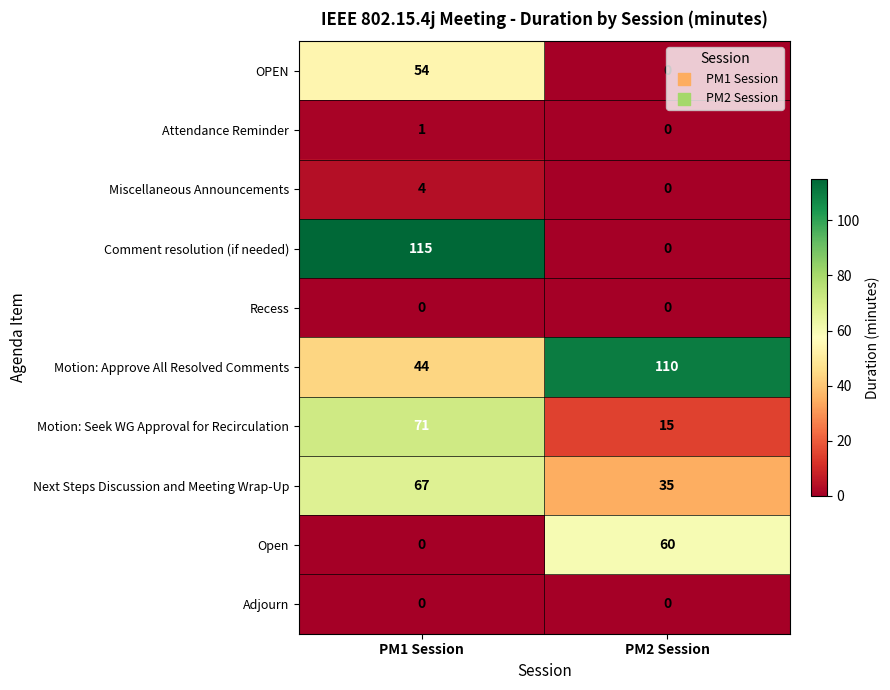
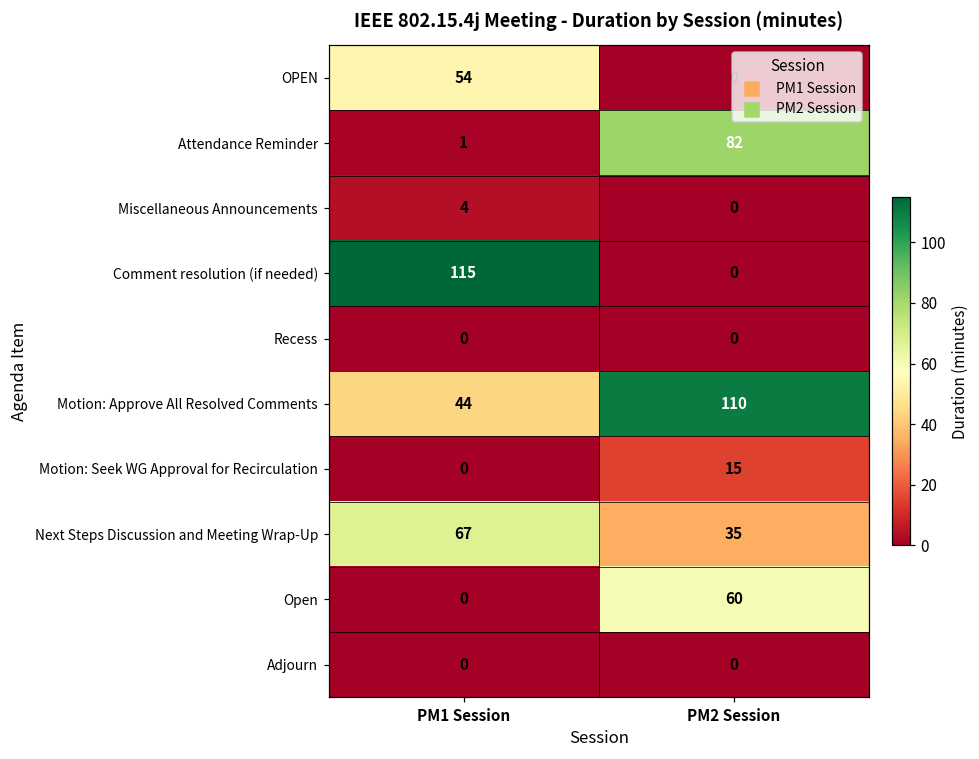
  {
    "OPEN": {
      "PM1 Session": 54
    },
    "Attendance Reminder": {
      "PM1 Session": 1,
-     "PM2 Session": 0
+     "PM2 Session": 82
    },
    "Miscellaneous Announcements": {
      "PM1 Session": 4,
      "PM2 Session": 0
    },
    "Comment resolution (if needed)": {
      "PM1 Session": 115,
      "PM2 Session": 0
    },
    "Recess": {
      "PM1 Session": 0,
      "PM2 Session": 0
    },
    "Motion: Approve All Resolved Comments": {
      "PM1 Session": 44,
      "PM2 Session": 110
    },
    "Motion: Seek WG Approval for Recirculation": {
-     "PM1 Session": 71,
+     "PM1 Session": 0,
      "PM2 Session": 15
    },
    "Next Steps Discussion and Meeting Wrap-Up": {
      "PM1 Session": 67,
      "PM2 Session": 35
    },
    "Open": {
      "PM1 Session": 0,
      "PM2 Session": 60
    },
    "Adjourn": {
      "PM1 Session": 0,
      "PM2 Session": 0
    }
  }
